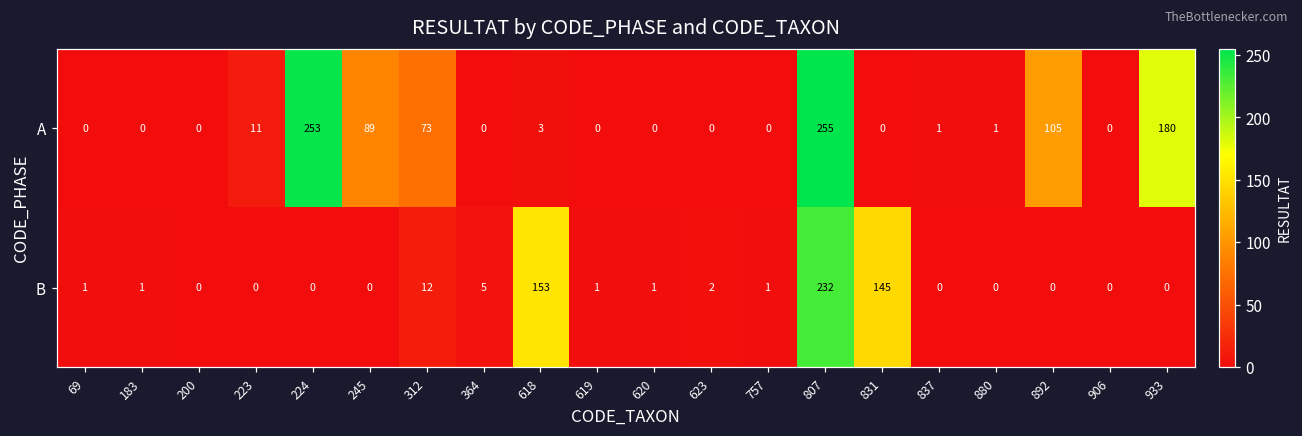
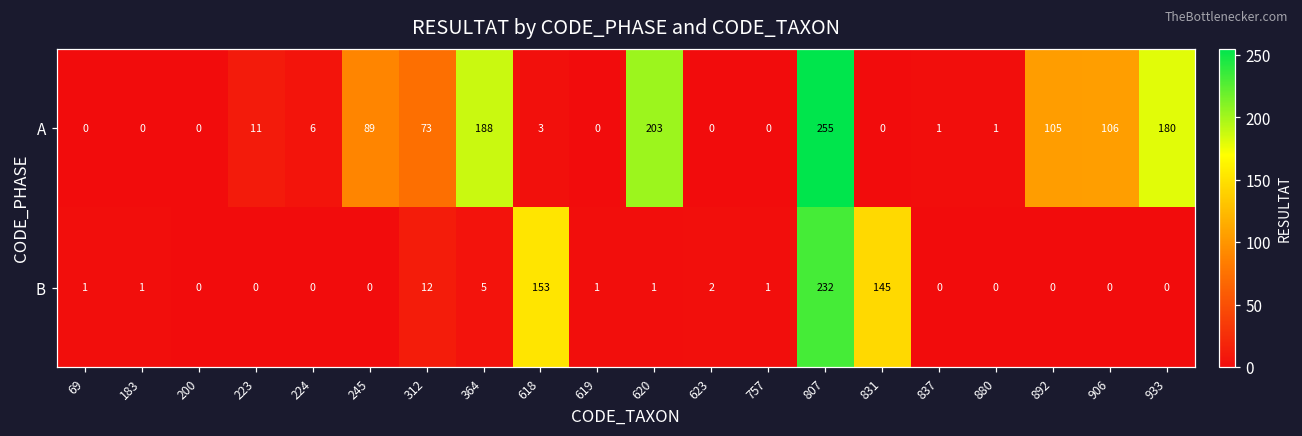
  {
    "A": {
      "69": 0,
      "183": 0,
      "200": 0,
      "223": 11,
-     "224": 253,
+     "224": 6,
      "245": 89,
      "312": 73,
-     "364": 0,
+     "364": 188,
      "618": 3,
      "619": 0,
-     "620": 0,
+     "620": 203,
      "623": 0,
      "757": 0,
      "807": 255,
      "831": 0,
      "837": 1,
      "880": 1,
      "892": 105,
-     "906": 0,
+     "906": 106,
      "933": 180
    },
    "B": {
      "69": 1,
      "183": 1,
      "200": 0,
      "223": 0,
      "224": 0,
      "245": 0,
      "312": 12,
      "364": 5,
      "618": 153,
      "619": 1,
      "620": 1,
      "623": 2,
      "757": 1,
      "807": 232,
      "831": 145,
      "837": 0,
      "880": 0,
      "892": 0,
      "906": 0,
      "933": 0
    }
  }
